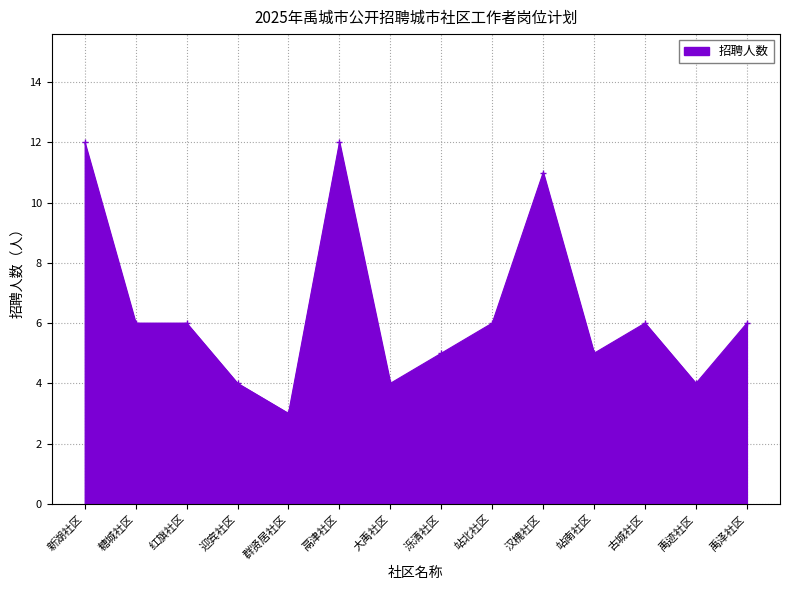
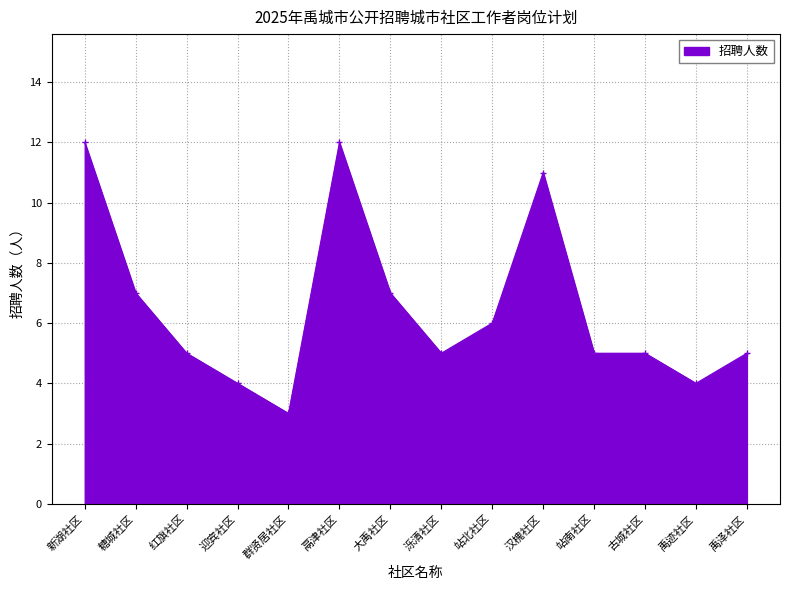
  {
    "新湖社区": 12,
-   "糖城社区": 6,
-   "红旗社区": 6,
+   "糖城社区": 7,
+   "红旗社区": 5,
    "迎宾社区": 4,
    "群贤居社区": 3,
    "鬲津社区": 12,
-   "大禹社区": 4,
+   "大禹社区": 7,
    "泺清社区": 5,
    "站北社区": 6,
    "汉槐社区": 11,
    "站南社区": 5,
-   "古城社区": 6,
+   "古城社区": 5,
    "禹迹社区": 4,
-   "禹泽社区": 6
+   "禹泽社区": 5
  }
